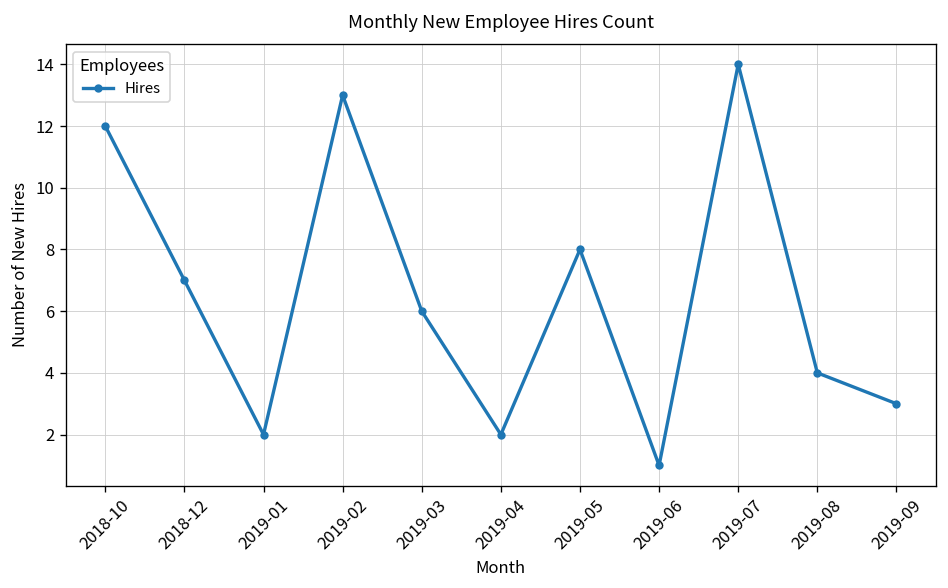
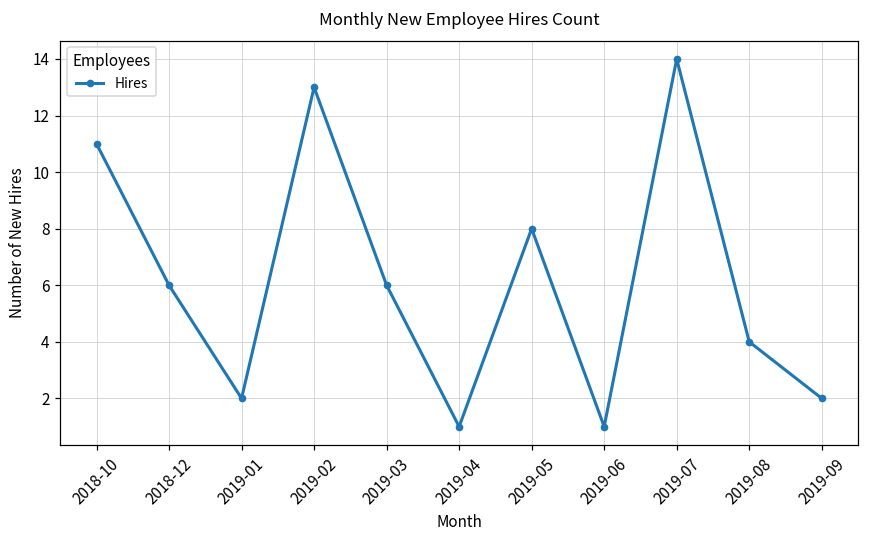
  {
-   "2018-10": 12,
-   "2018-12": 7,
+   "2018-10": 11,
+   "2018-12": 6,
    "2019-01": 2,
    "2019-02": 13,
    "2019-03": 6,
-   "2019-04": 2,
+   "2019-04": 1,
    "2019-05": 8,
    "2019-06": 1,
    "2019-07": 14,
    "2019-08": 4,
-   "2019-09": 3
+   "2019-09": 2
  }
